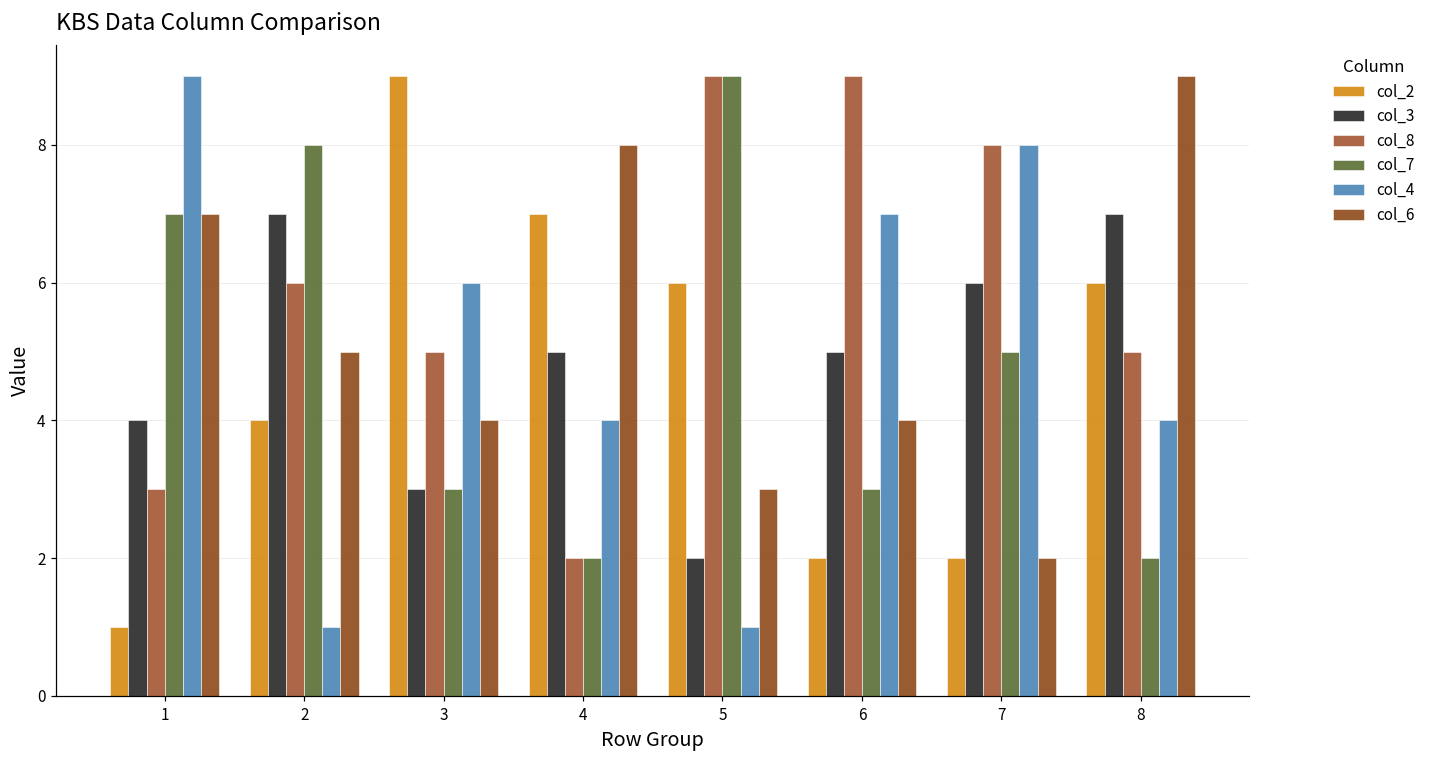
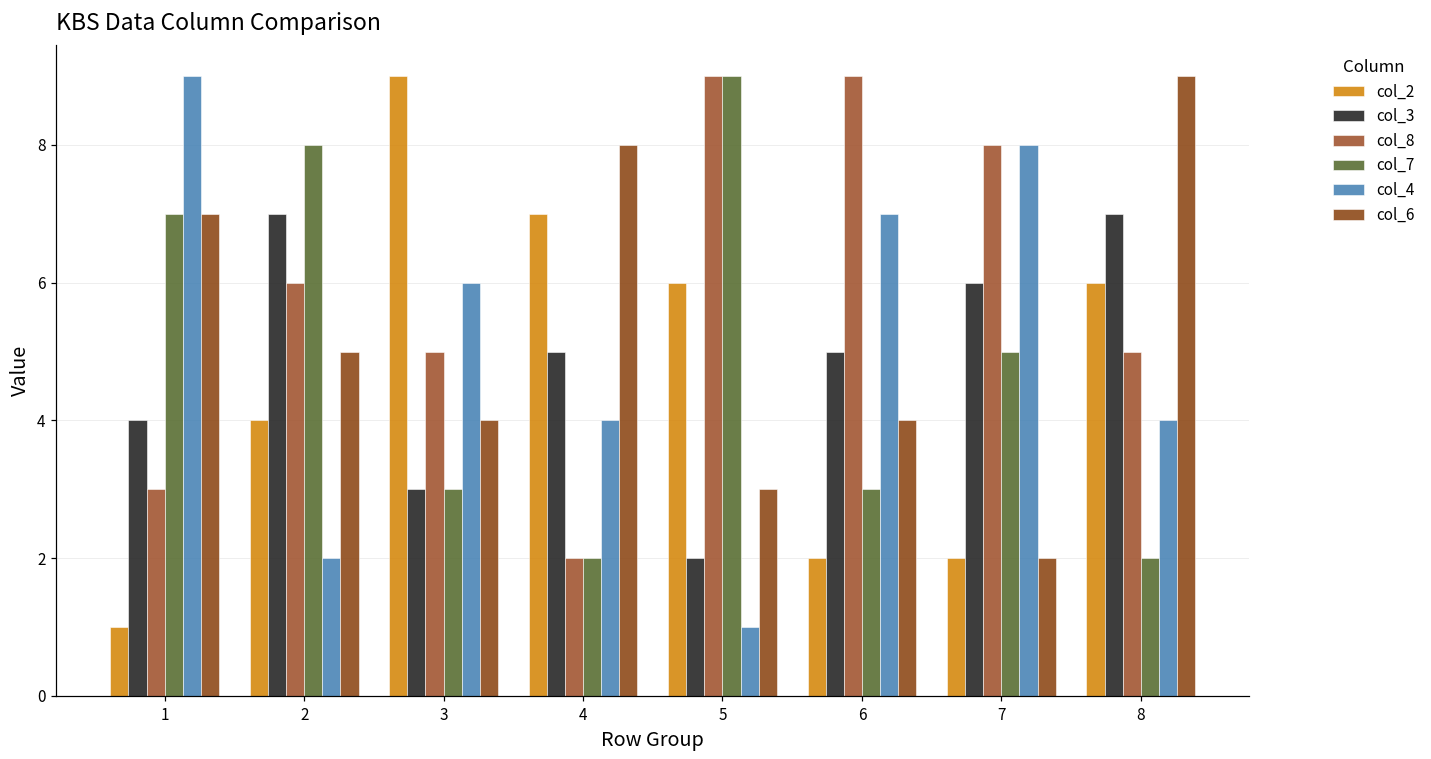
  {
    "col_2": {
      "1": 1,
      "2": 4,
      "3": 9,
      "4": 7,
      "5": 6,
      "6": 2,
      "7": 2,
      "8": 6
    },
    "col_3": {
      "1": 4,
      "2": 7,
      "3": 3,
      "4": 5,
      "5": 2,
      "6": 5,
      "7": 6,
      "8": 7
    },
    "col_7": {
      "1": 7,
      "2": 8,
      "3": 3,
      "4": 2,
      "5": 9,
      "6": 3,
      "7": 5,
      "8": 2
    },
    "col_4": {
      "1": 9,
-     "2": 1,
+     "2": 2,
      "3": 6,
      "4": 4,
      "5": 1,
      "6": 7,
      "7": 8,
      "8": 4
    }
  }
